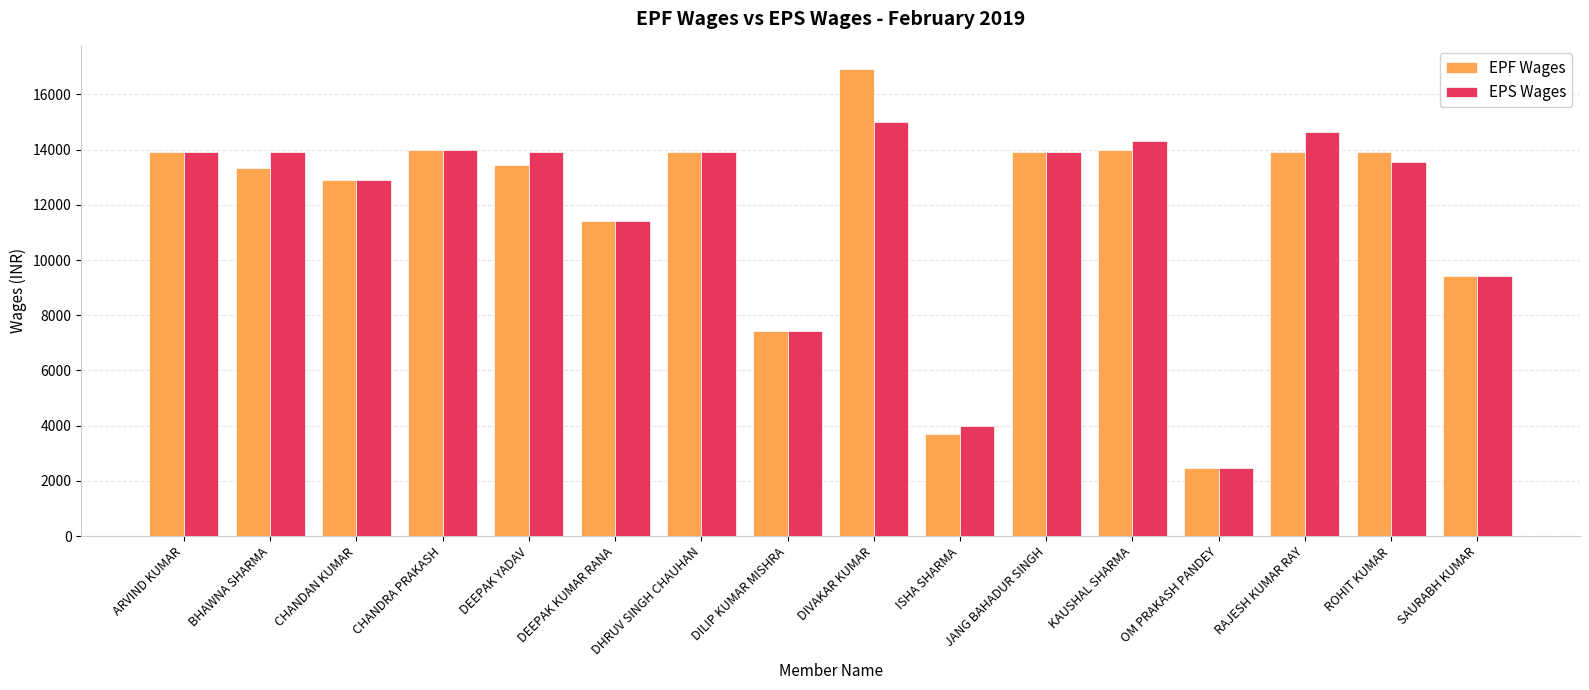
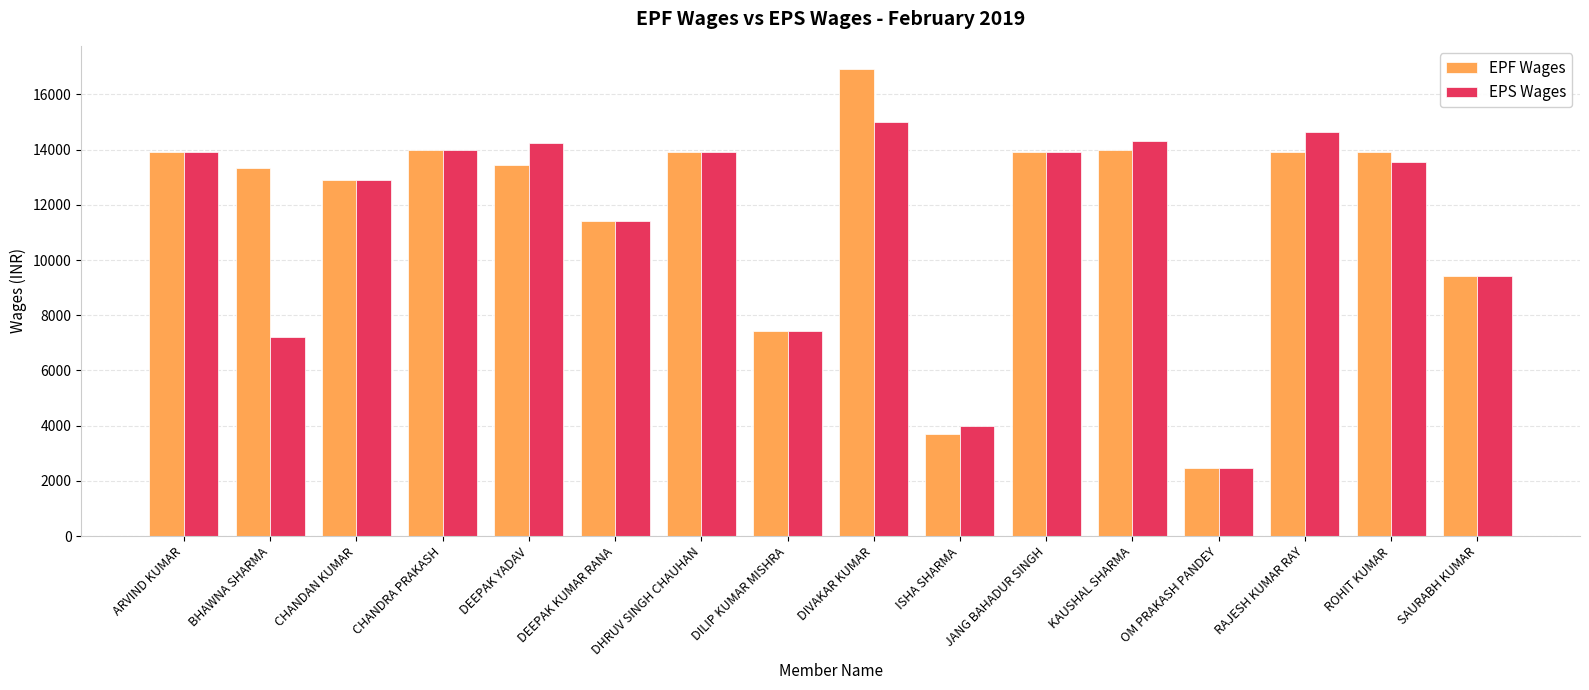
  {
    "EPF Wages": {
      "ARVIND KUMAR": 13900,
      "BHAWNA SHARMA": 13300,
      "CHANDAN KUMAR": 12900,
      "CHANDRA PRAKASH": 14000,
      "DEEPAK YADAV": 13400,
      "DEEPAK KUMAR RANA": 11400,
      "DHRUV SINGH CHAUHAN": 13900,
      "DILIP KUMAR MISHRA": 7400,
      "DIVAKAR KUMAR": 16900,
      "ISHA SHARMA": 3700,
      "JANG BAHADUR SINGH": 13900,
      "KAUSHAL SHARMA": 14000,
      "OM PRAKASH PANDEY": 2500,
      "RAJESH KUMAR RAY": 13900,
      "ROHIT KUMAR": 13900,
      "SAURABH KUMAR": 9400
    },
    "EPS Wages": {
      "ARVIND KUMAR": 13900,
-     "BHAWNA SHARMA": 13900,
+     "BHAWNA SHARMA": 7200,
      "CHANDAN KUMAR": 12900,
      "CHANDRA PRAKASH": 14000,
-     "DEEPAK YADAV": 13900,
+     "DEEPAK YADAV": 14200,
      "DEEPAK KUMAR RANA": 11400,
      "DHRUV SINGH CHAUHAN": 13900,
      "DILIP KUMAR MISHRA": 7400,
      "DIVAKAR KUMAR": 15000,
      "ISHA SHARMA": 4000,
      "JANG BAHADUR SINGH": 13900,
      "KAUSHAL SHARMA": 14300,
      "OM PRAKASH PANDEY": 2500,
      "RAJESH KUMAR RAY": 14600,
      "ROHIT KUMAR": 13500,
      "SAURABH KUMAR": 9400
    }
  }
